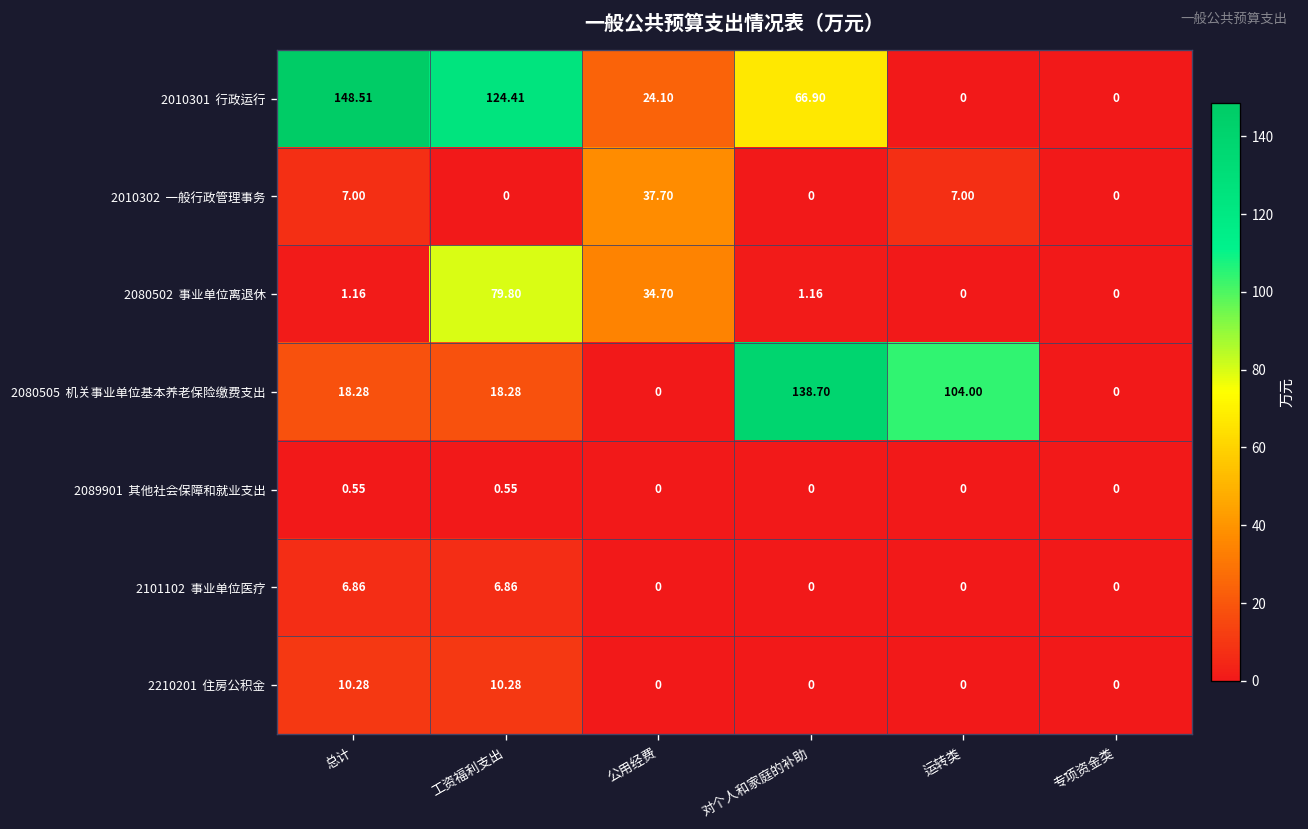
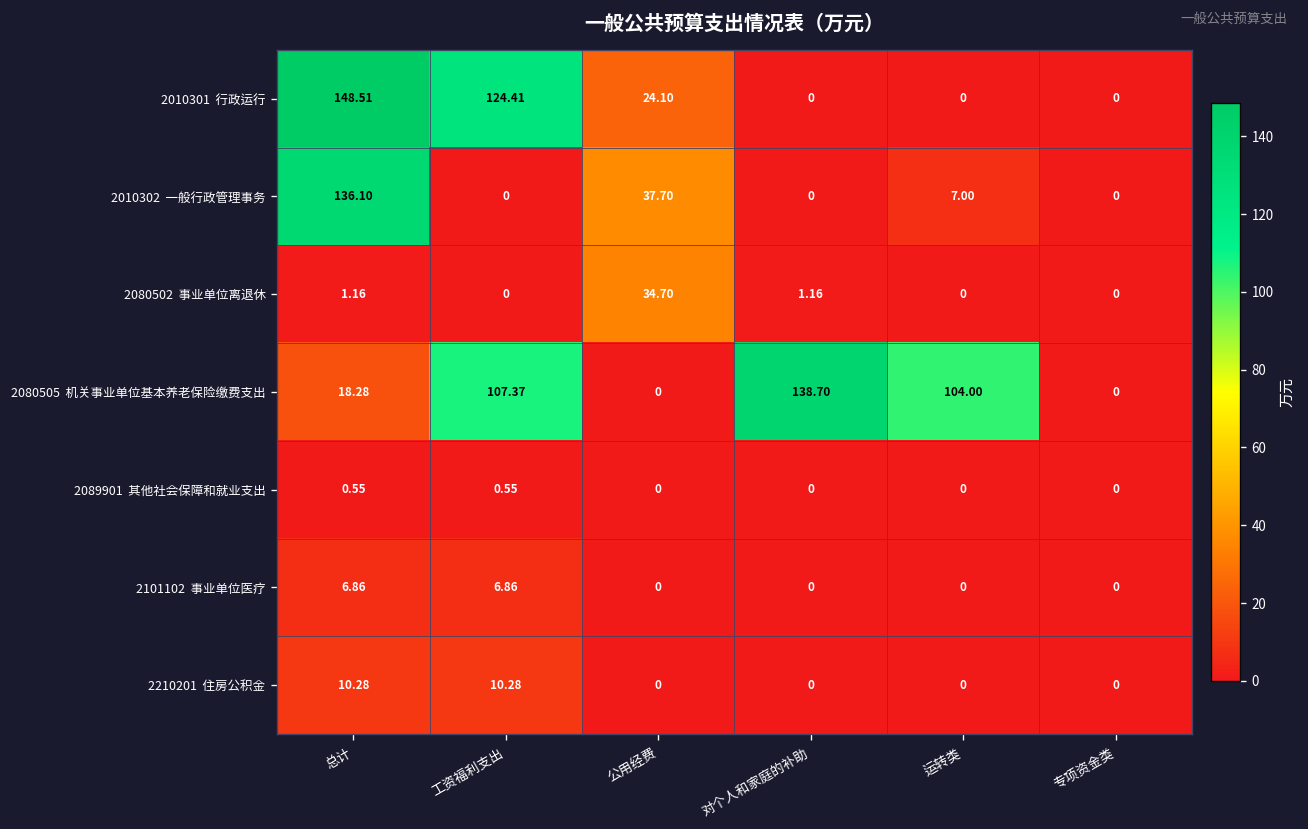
  {
    "2010301 行政运行": {
      "总计": 148.51,
      "工资福利支出": 124.41,
      "公用经费": 24.10,
-     "对个人和家庭的补助": 66.90,
+     "对个人和家庭的补助": 0,
      "运转类": 0,
      "专项资金类": 0
    },
    "2010302 一般行政管理事务": {
-     "总计": 7.00,
+     "总计": 136.10,
      "工资福利支出": 0,
      "公用经费": 37.70,
      "对个人和家庭的补助": 0,
      "运转类": 7.00,
      "专项资金类": 0
    },
    "2080502 事业单位离退休": {
      "总计": 1.16,
-     "工资福利支出": 79.80,
+     "工资福利支出": 0,
      "公用经费": 34.70,
      "对个人和家庭的补助": 1.16,
      "运转类": 0,
      "专项资金类": 0
    },
    "2080505 机关事业单位基本养老保险缴费支出": {
      "总计": 18.28,
-     "工资福利支出": 18.28,
+     "工资福利支出": 107.37,
      "公用经费": 0,
      "对个人和家庭的补助": 138.70,
      "运转类": 104.00,
      "专项资金类": 0
    },
    "2089901 其他社会保障和就业支出": {
      "总计": 0.55,
      "工资福利支出": 0.55,
      "公用经费": 0,
      "对个人和家庭的补助": 0,
      "运转类": 0,
      "专项资金类": 0
    },
    "2101102 事业单位医疗": {
      "总计": 6.86,
      "工资福利支出": 6.86,
      "公用经费": 0,
      "对个人和家庭的补助": 0,
      "运转类": 0,
      "专项资金类": 0
    },
    "2210201 住房公积金": {
      "总计": 10.28,
      "工资福利支出": 10.28,
      "公用经费": 0,
      "对个人和家庭的补助": 0,
      "运转类": 0,
      "专项资金类": 0
    }
  }
